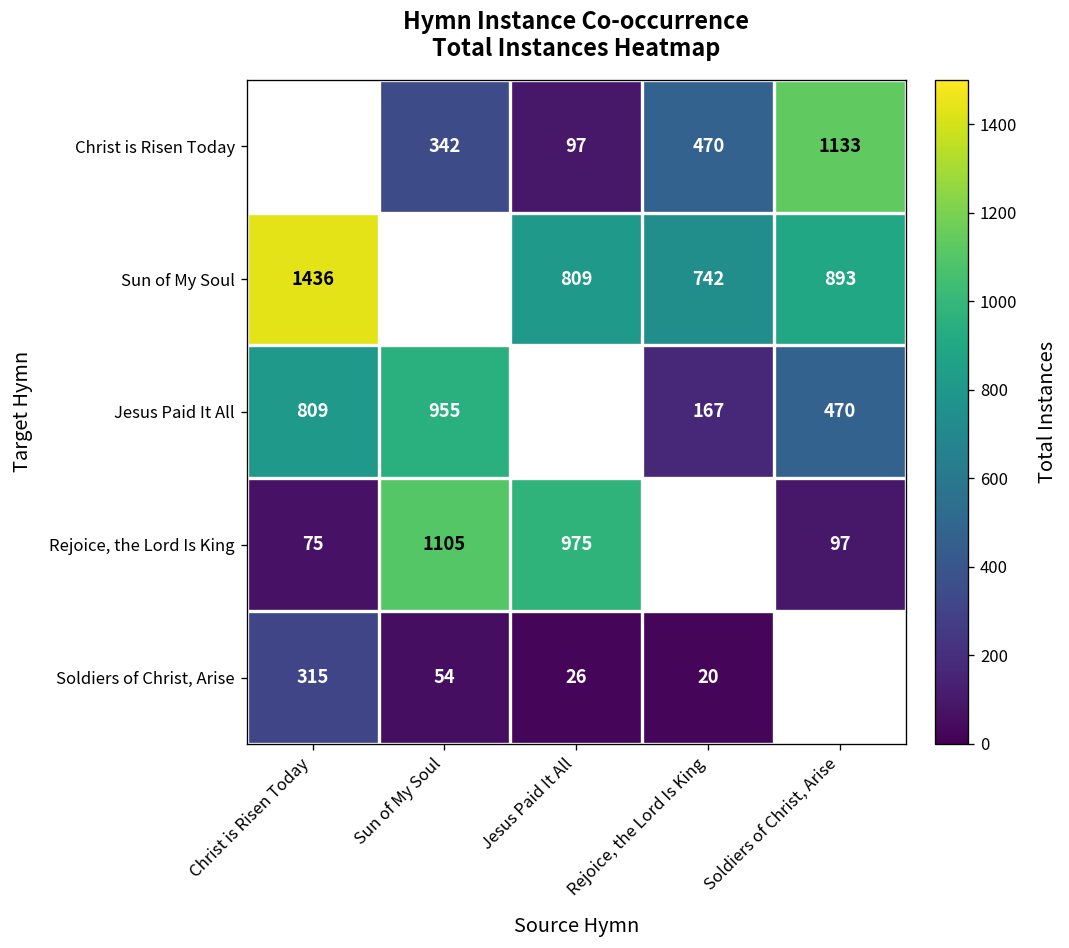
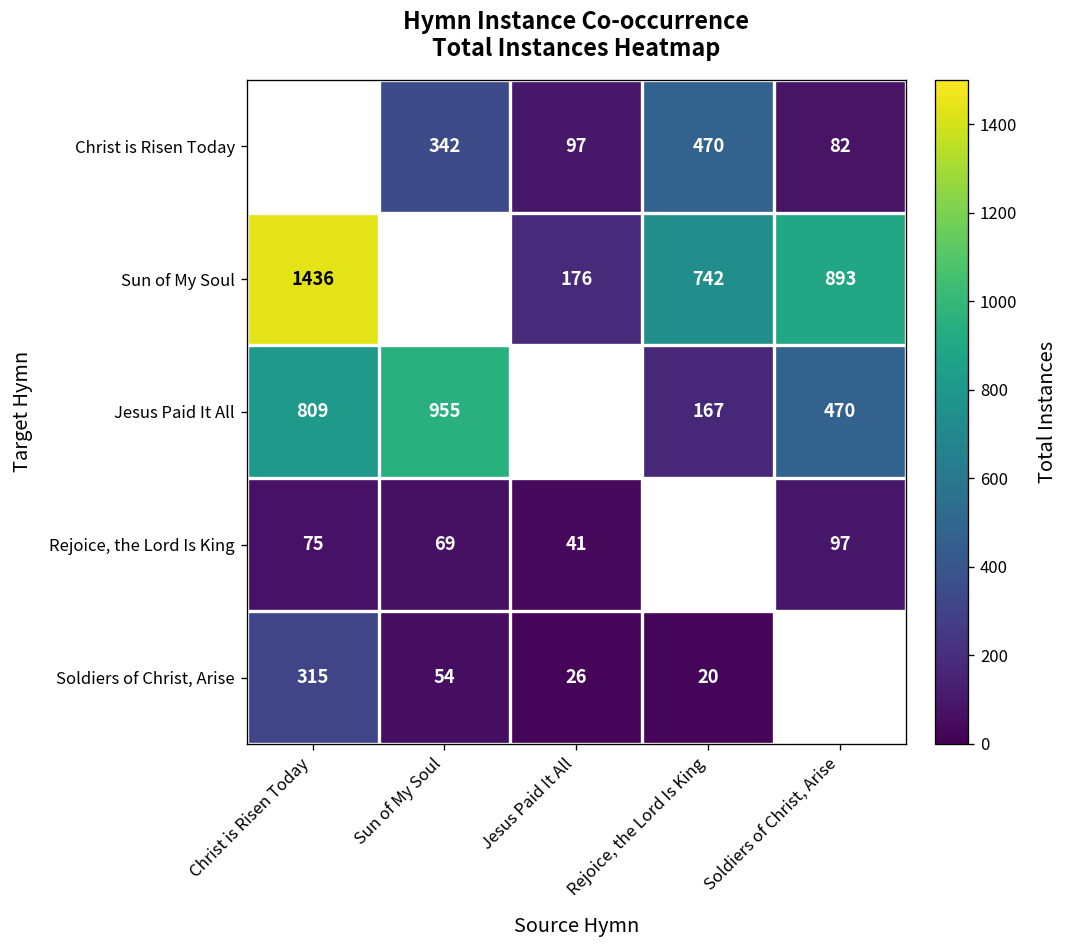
  {
    "Christ is Risen Today": {
      "Sun of My Soul": 342,
      "Jesus Paid It All": 97,
      "Rejoice, the Lord Is King": 470,
-     "Soldiers of Christ, Arise": 1133
+     "Soldiers of Christ, Arise": 82
    },
    "Sun of My Soul": {
      "Christ is Risen Today": 1436,
-     "Jesus Paid It All": 809,
+     "Jesus Paid It All": 176,
      "Rejoice, the Lord Is King": 742,
      "Soldiers of Christ, Arise": 893
    },
    "Jesus Paid It All": {
      "Christ is Risen Today": 809,
      "Sun of My Soul": 955,
      "Rejoice, the Lord Is King": 167,
      "Soldiers of Christ, Arise": 470
    },
    "Rejoice, the Lord Is King": {
      "Christ is Risen Today": 75,
-     "Sun of My Soul": 1105,
-     "Jesus Paid It All": 975,
+     "Sun of My Soul": 69,
+     "Jesus Paid It All": 41,
      "Soldiers of Christ, Arise": 97
    },
    "Soldiers of Christ, Arise": {
      "Christ is Risen Today": 315,
      "Sun of My Soul": 54,
      "Jesus Paid It All": 26,
      "Rejoice, the Lord Is King": 20
    }
  }
